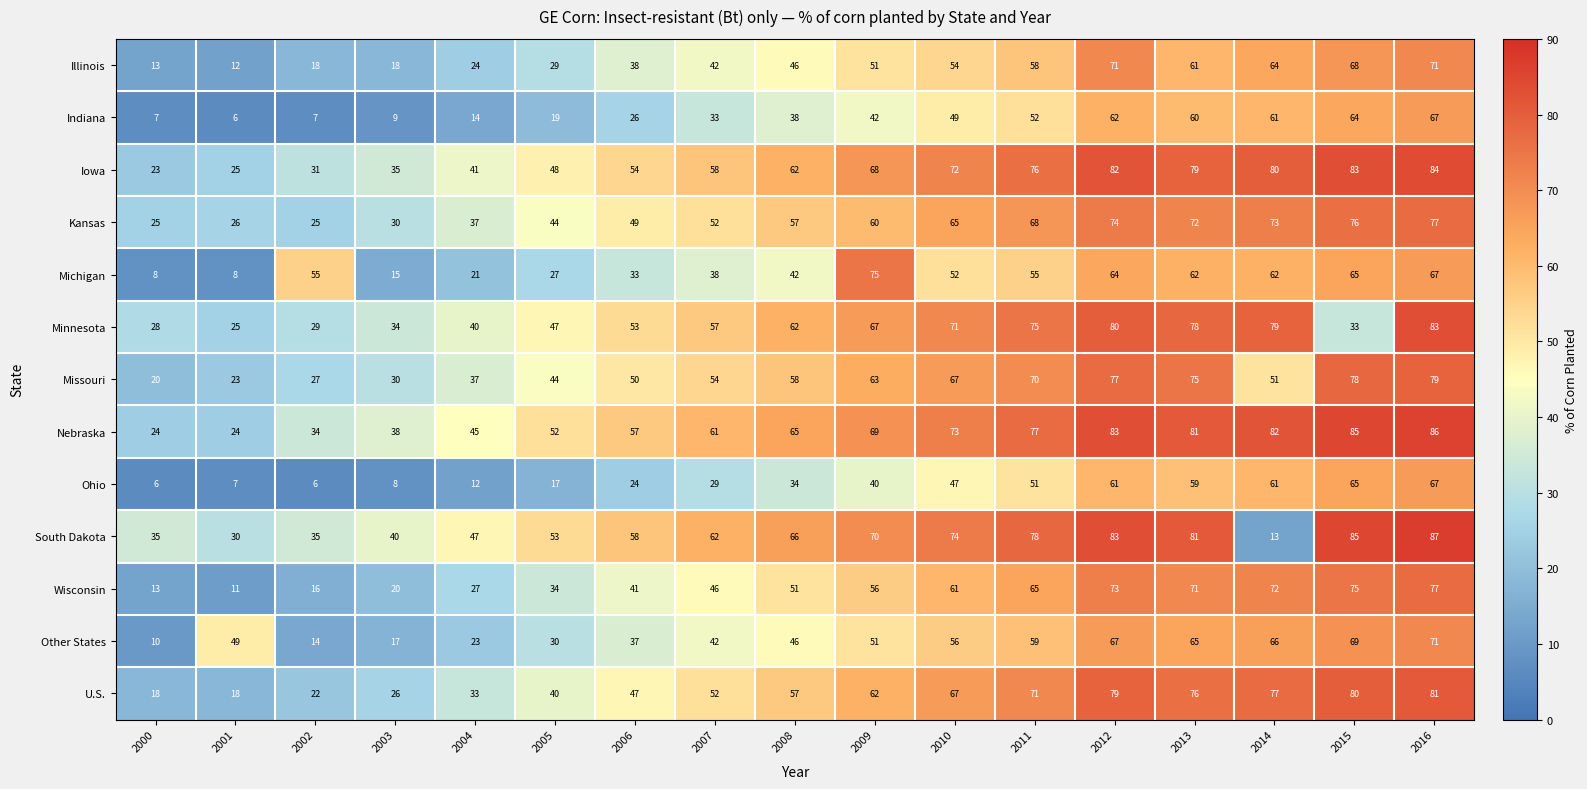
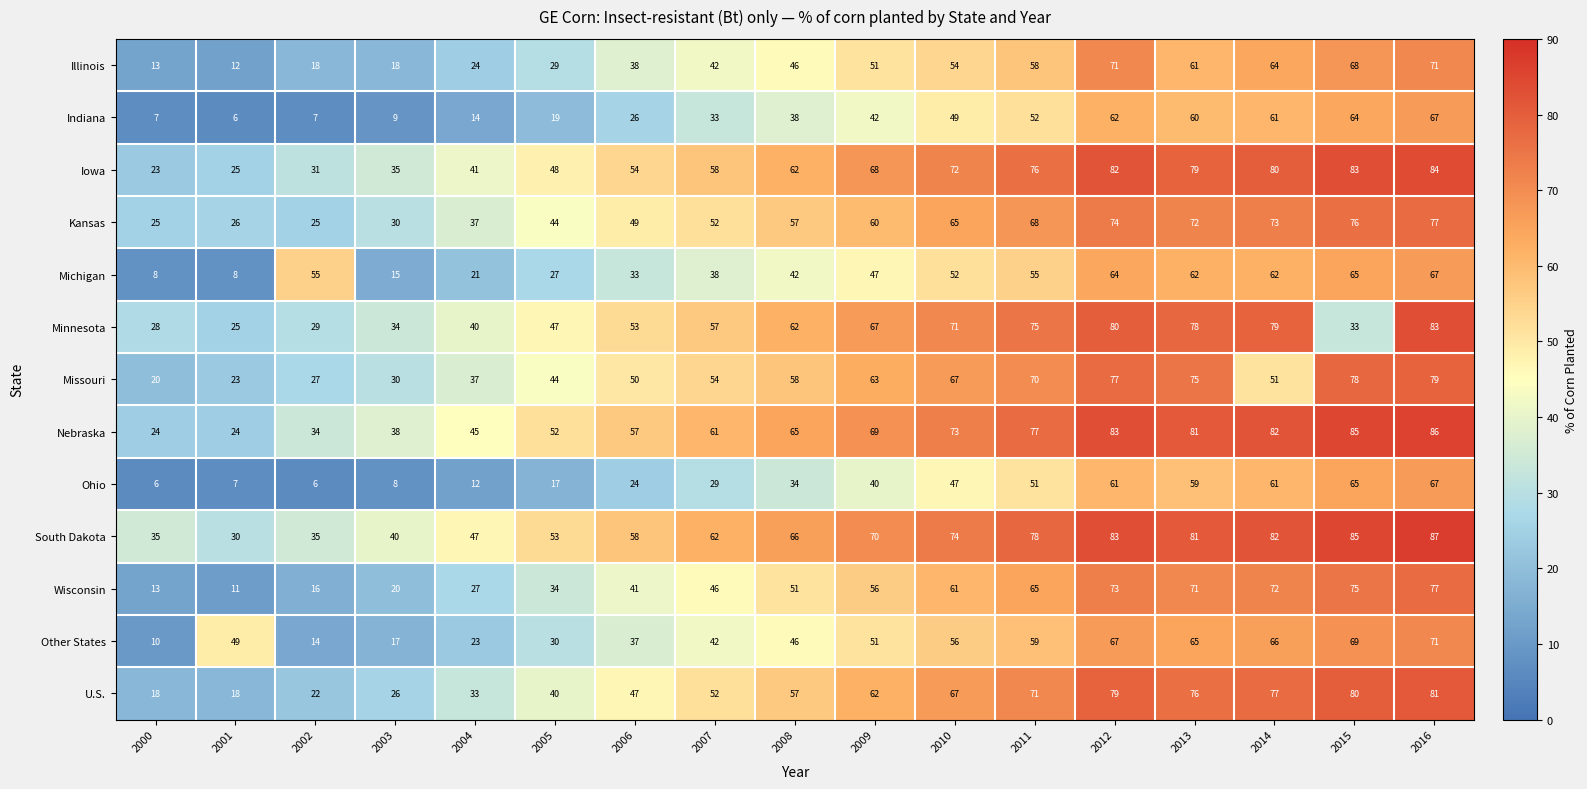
  {
    "Michigan": {
      "2000": 8,
      "2001": 8,
      "2002": 55,
      "2003": 15,
      "2004": 21,
      "2005": 27,
      "2006": 33,
      "2007": 38,
      "2008": 42,
-     "2009": 75,
+     "2009": 47,
      "2010": 52,
      "2011": 55,
      "2012": 64,
      "2013": 62,
      "2014": 62,
      "2015": 65,
      "2016": 67
    },
    "South Dakota": {
      "2000": 35,
      "2001": 30,
      "2002": 35,
      "2003": 40,
      "2004": 47,
      "2005": 53,
      "2006": 58,
      "2007": 62,
      "2008": 66,
      "2009": 70,
      "2010": 74,
      "2011": 78,
      "2012": 83,
      "2013": 81,
-     "2014": 13,
+     "2014": 82,
      "2015": 85,
      "2016": 87
    }
  }
